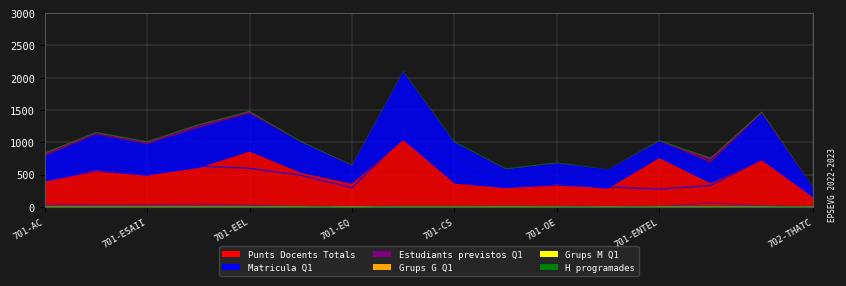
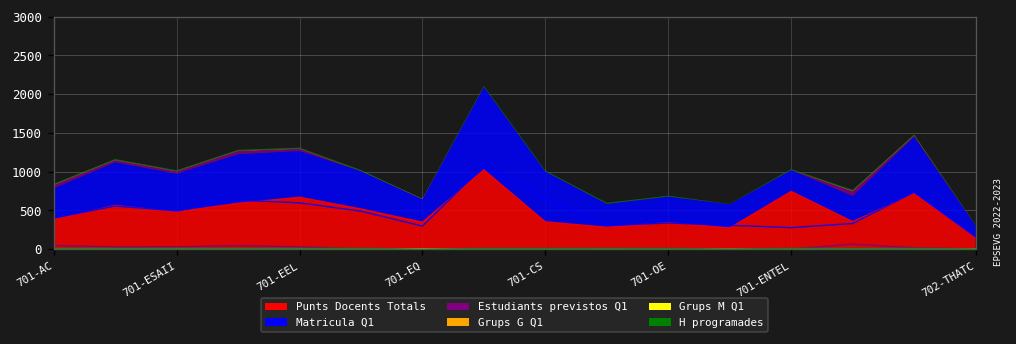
  {
    "Punts Docents Totals": {
-     "701-EEL": 800,
+     "701-EEL": 700,
      "701-EQ": 300,
      "701-CS": 400,
      "701-ENTEL": 700
    }
  }
